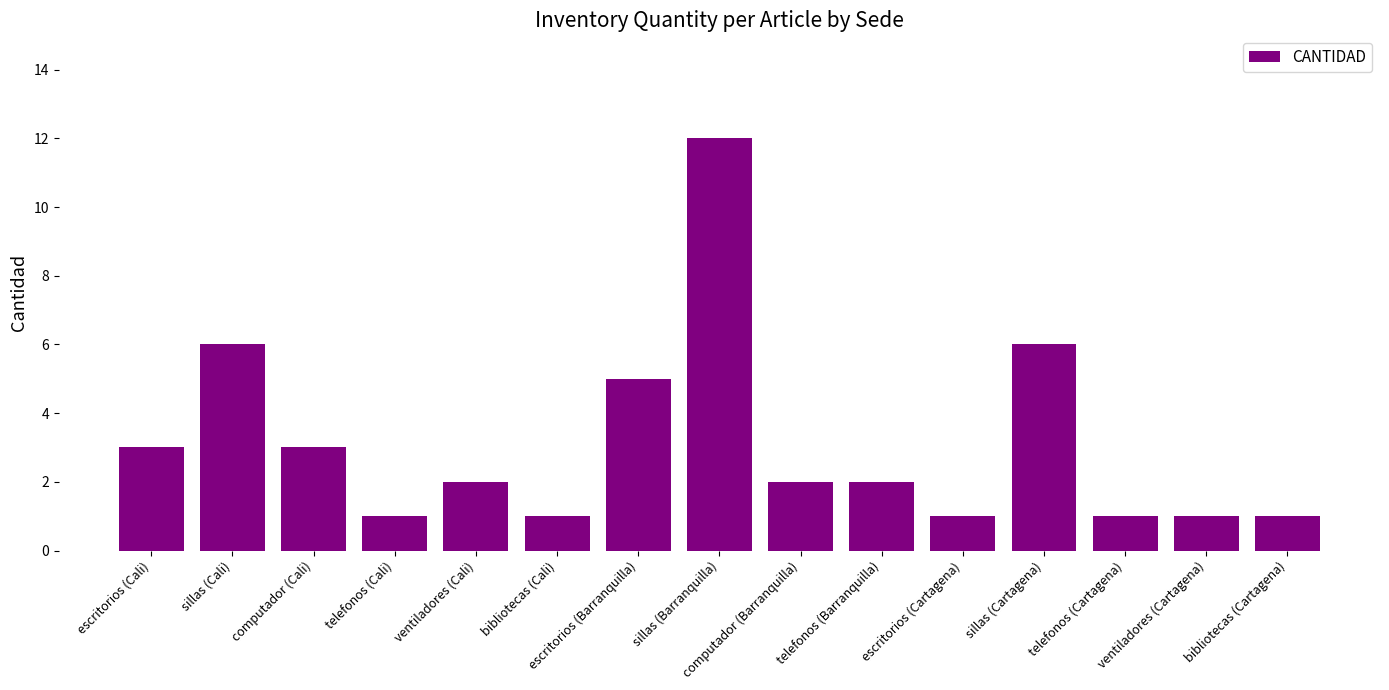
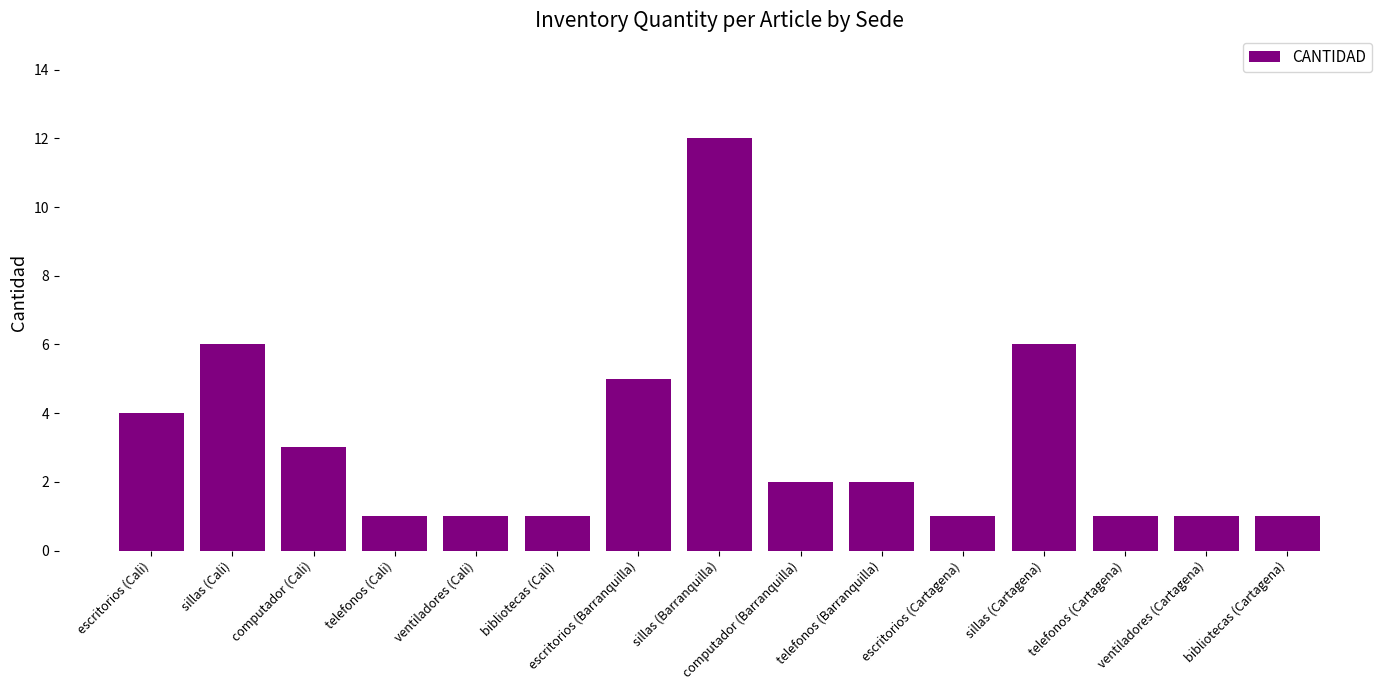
  {
-   "escritorios (Cali)": 3,
+   "escritorios (Cali)": 4,
    "sillas (Cali)": 6,
    "computador (Cali)": 3,
    "telefonos (Cali)": 1,
-   "ventiladores (Cali)": 2,
+   "ventiladores (Cali)": 1,
    "bibliotecas (Cali)": 1,
    "escritorios (Barranquilla)": 5,
    "sillas (Barranquilla)": 12,
    "computador (Barranquilla)": 2,
    "telefonos (Barranquilla)": 2,
    "escritorios (Cartagena)": 1,
    "sillas (Cartagena)": 6,
    "telefonos (Cartagena)": 1,
    "ventiladores (Cartagena)": 1,
    "bibliotecas (Cartagena)": 1
  }
